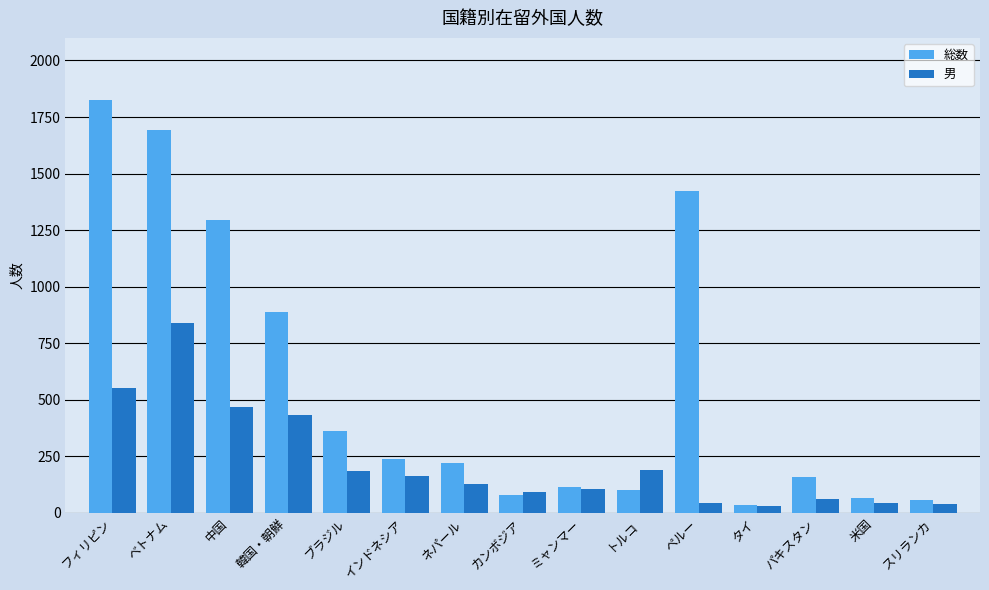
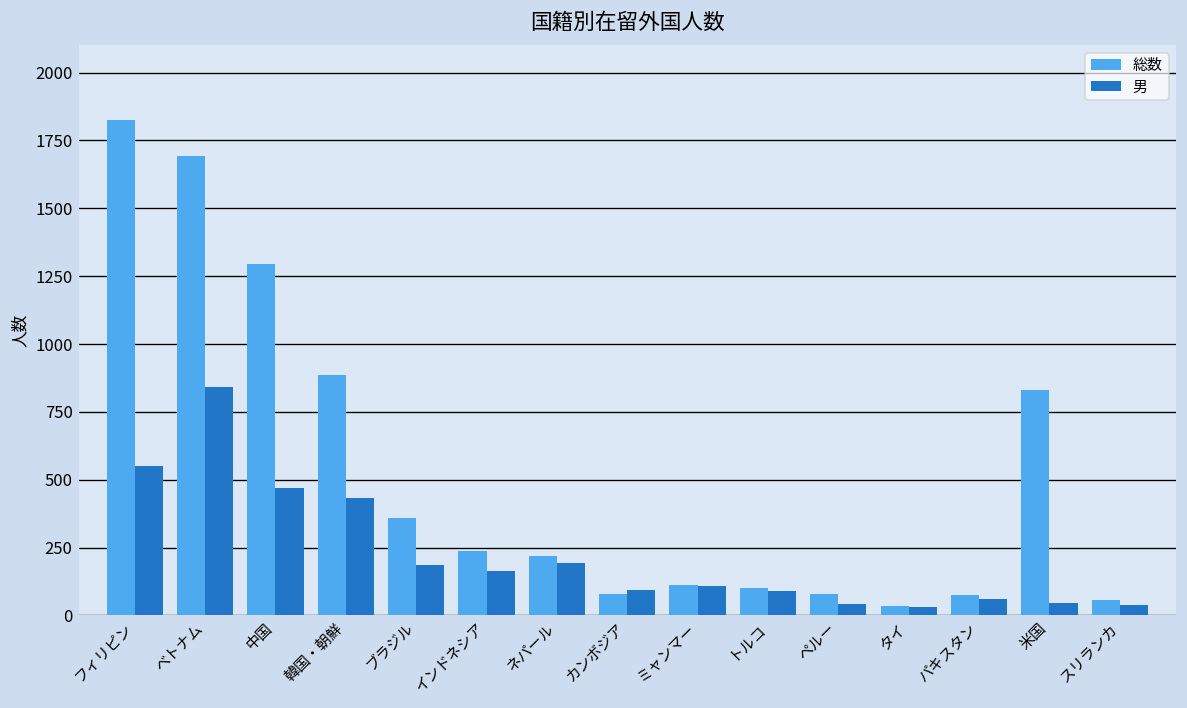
  {
    "総数": {
      "フィリピン": 1830,
      "ベトナム": 1690,
      "中国": 1300,
      "韓国・朝鮮": 890,
      "ブラジル": 360,
      "インドネシア": 240,
      "ネパール": 220,
      "カンボジア": 80,
      "ミャンマー": 110,
      "トルコ": 100,
-     "ペルー": 1420,
+     "ペルー": 80,
      "タイ": 30,
-     "パキスタン": 160,
-     "米国": 60,
+     "パキスタン": 80,
+     "米国": 830,
      "スリランカ": 60
    },
    "男": {
      "フィリピン": 550,
      "ベトナム": 840,
      "中国": 470,
      "韓国・朝鮮": 430,
      "ブラジル": 190,
      "インドネシア": 160,
-     "ネパール": 130,
+     "ネパール": 200,
      "カンボジア": 90,
      "ミャンマー": 110,
-     "トルコ": 190,
+     "トルコ": 90,
      "ペルー": 40,
      "タイ": 30,
      "パキスタン": 60,
      "米国": 50,
      "スリランカ": 40
    }
  }
